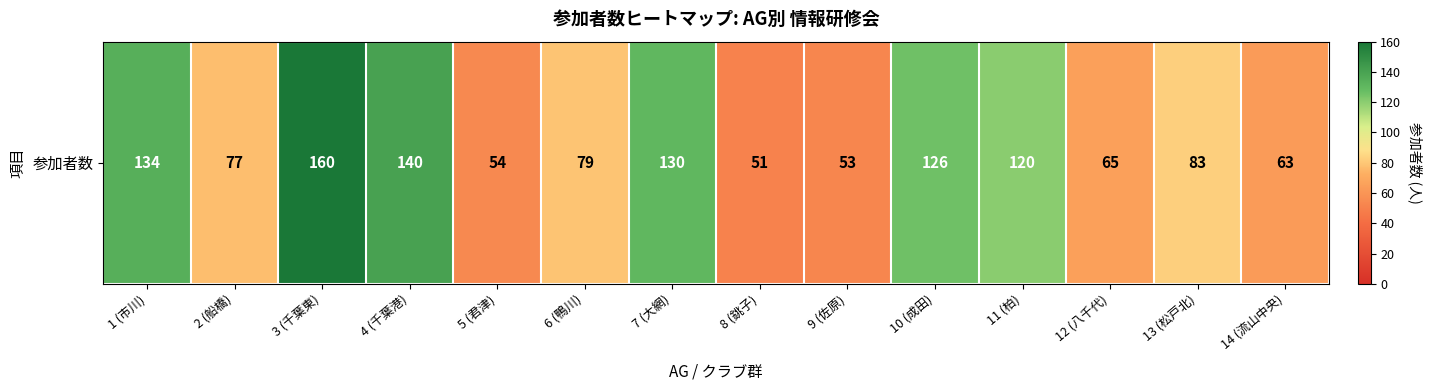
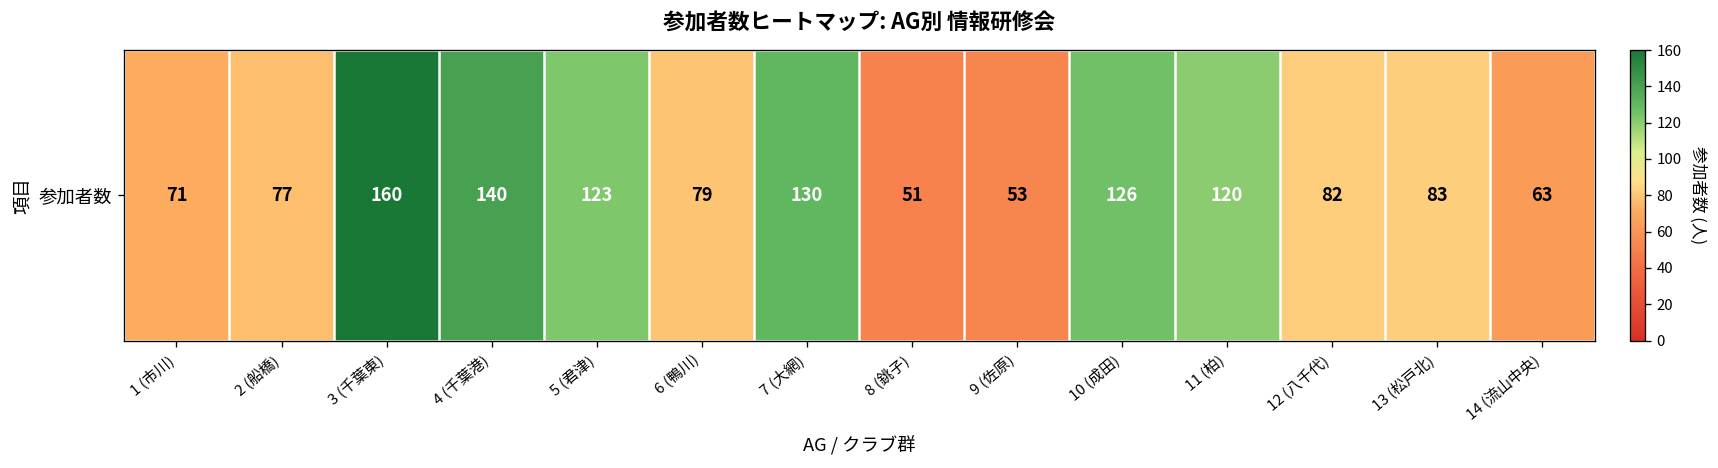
  {
    "参加者数": {
-     "1 (市川)": 134,
+     "1 (市川)": 71,
      "2 (船橋)": 77,
      "3 (千葉東)": 160,
      "4 (千葉港)": 140,
-     "5 (君津)": 54,
+     "5 (君津)": 123,
      "6 (鴨川)": 79,
      "7 (大網)": 130,
      "8 (銚子)": 51,
      "9 (佐原)": 53,
      "10 (成田)": 126,
      "11 (柏)": 120,
-     "12 (八千代)": 65,
+     "12 (八千代)": 82,
      "13 (松戸北)": 83,
      "14 (流山中央)": 63
    }
  }
